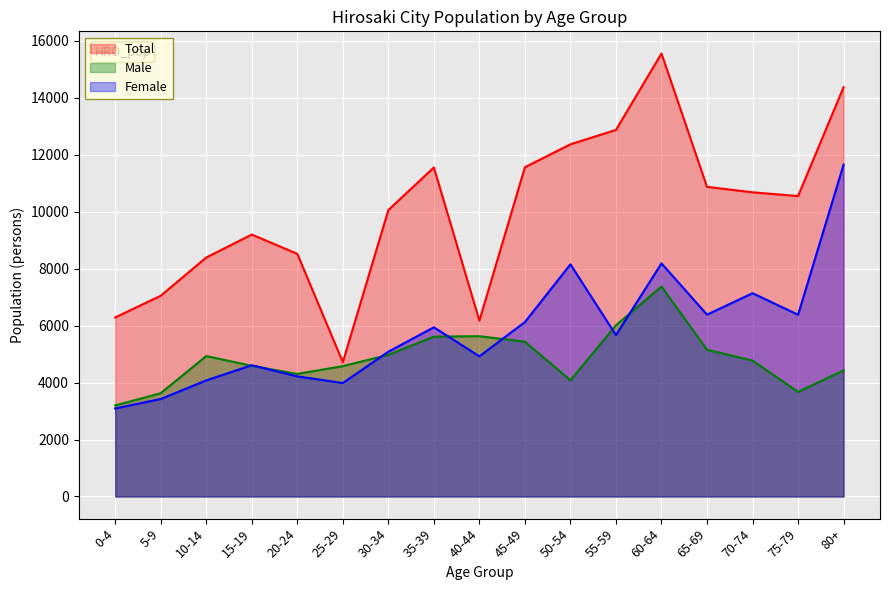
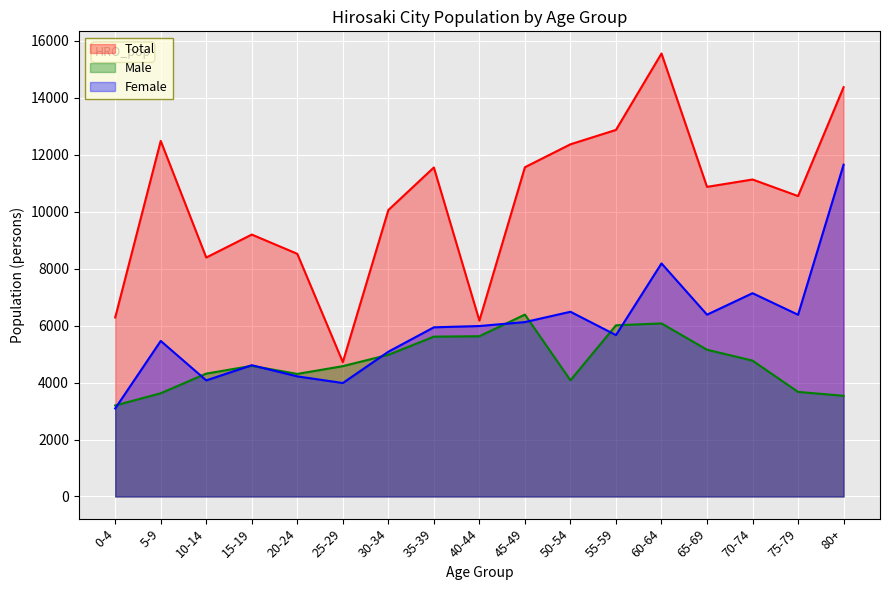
  {
    "Total": {
      "0-4": 6300,
-     "5-9": 7000,
+     "5-9": 12500,
      "10-14": 8400,
      "15-19": 9200,
      "20-24": 8500,
      "25-29": 4700,
      "30-34": 10100,
      "35-39": 11600,
      "40-44": 6200,
      "45-49": 11600,
      "50-54": 12400,
      "55-59": 12900,
      "60-64": 15600,
      "65-69": 10900,
-     "70-74": 10700,
+     "70-74": 11100,
      "75-79": 10600,
      "80+": 14400
    },
    "Male": {
      "0-4": 3200,
      "5-9": 3600,
-     "10-14": 4900,
+     "10-14": 4300,
      "25-29": 4600,
      "30-34": 5000,
      "35-39": 5600,
      "40-44": 5600,
-     "45-49": 5400,
+     "45-49": 6400,
      "50-54": 4100,
      "55-59": 6000,
-     "60-64": 7400,
+     "60-64": 6100,
      "65-69": 5200,
      "70-74": 4800,
      "75-79": 3700,
-     "80+": 4400
+     "80+": 3500
    },
    "Female": {
      "0-4": 3100,
-     "5-9": 3400,
+     "5-9": 5500,
      "10-14": 4100,
      "25-29": 4000,
      "30-34": 5100,
      "35-39": 5900,
-     "40-44": 4900,
+     "40-44": 6000,
      "45-49": 6100,
-     "50-54": 8200,
+     "50-54": 6500,
      "55-59": 5700,
      "60-64": 8200,
      "65-69": 6400,
      "70-74": 7100,
      "75-79": 6400,
      "80+": 11700
    }
  }
